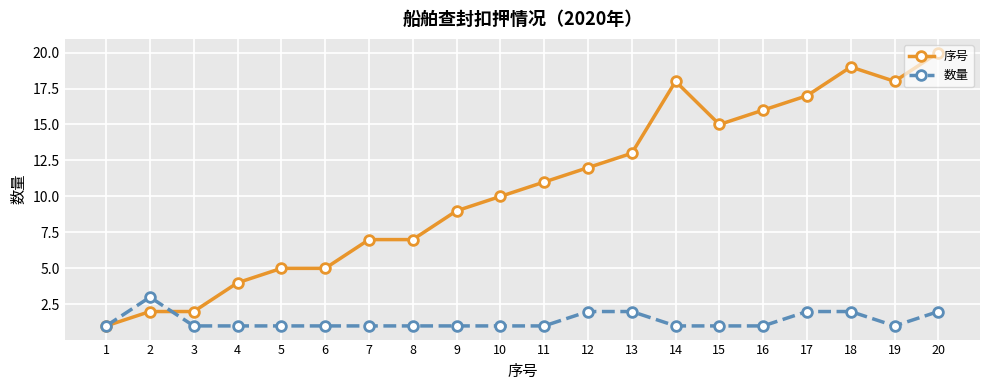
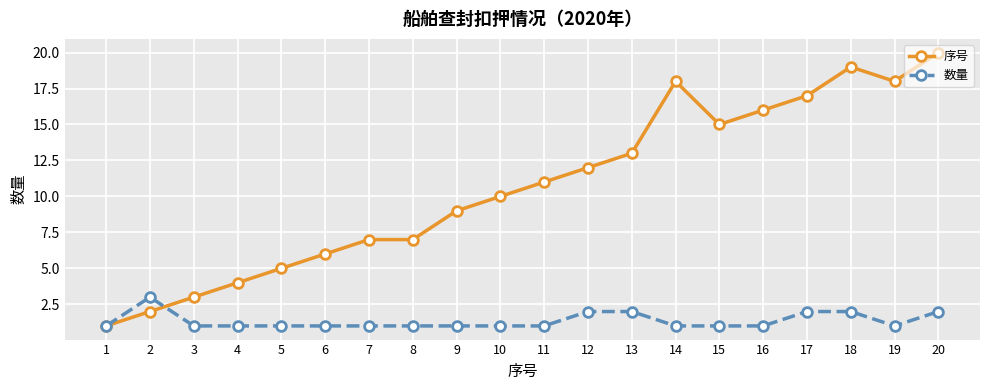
  {
    "序号": {
      "2": 2,
-     "3": 2,
+     "3": 3,
      "4": 4,
      "5": 5,
-     "6": 5,
+     "6": 6,
      "7": 7,
      "8": 7,
      "9": 9,
      "10": 10,
      "11": 11,
      "12": 12,
      "13": 13,
      "14": 18,
      "15": 15,
      "16": 16,
      "17": 17,
      "18": 19,
      "19": 18
    },
    "数量": {
      "2": 3,
      "3": 1,
      "4": 1,
      "5": 1,
      "6": 1,
      "7": 1,
      "8": 1,
      "9": 1,
      "10": 1,
      "11": 1,
      "12": 2,
      "13": 2,
      "14": 1,
      "15": 1,
      "16": 1,
      "17": 2,
      "18": 2,
      "19": 1,
      "20": 2
    }
  }
